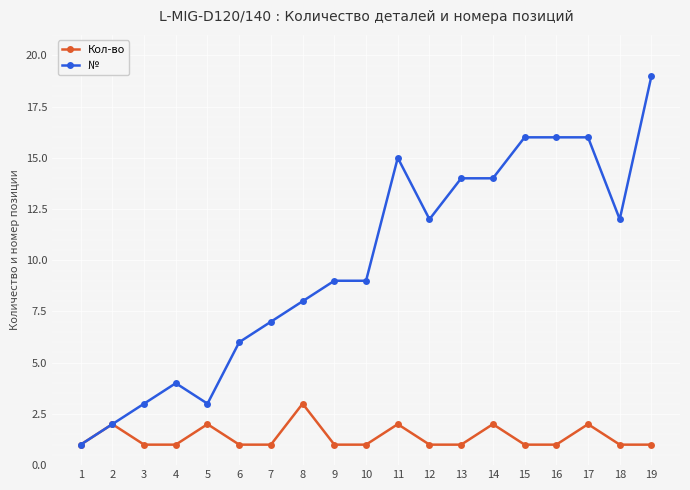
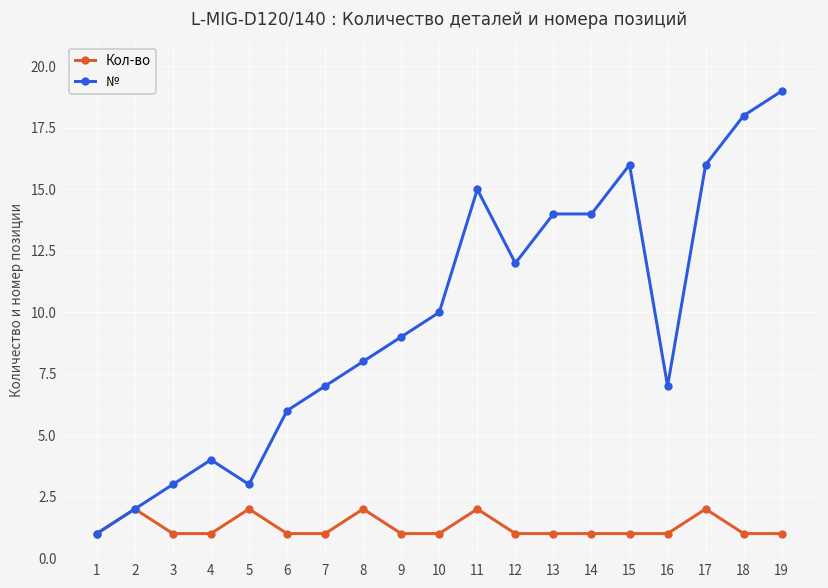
  {
    "Кол-во": {
      "3": 1,
      "4": 1,
      "5": 2,
      "6": 1,
      "7": 1,
-     "8": 3,
+     "8": 2,
      "9": 1,
      "10": 1,
      "11": 2,
      "12": 1,
      "13": 1,
-     "14": 2,
+     "14": 1,
      "15": 1,
      "16": 1,
      "17": 2,
      "18": 1,
      "19": 1
    },
    "№": {
      "3": 3,
      "4": 4,
      "5": 3,
      "6": 6,
      "7": 7,
      "8": 8,
      "9": 9,
-     "10": 9,
+     "10": 10,
      "11": 15,
      "12": 12,
      "13": 14,
      "14": 14,
      "15": 16,
-     "16": 16,
+     "16": 7,
      "17": 16,
-     "18": 12,
+     "18": 18,
      "19": 19
    }
  }
